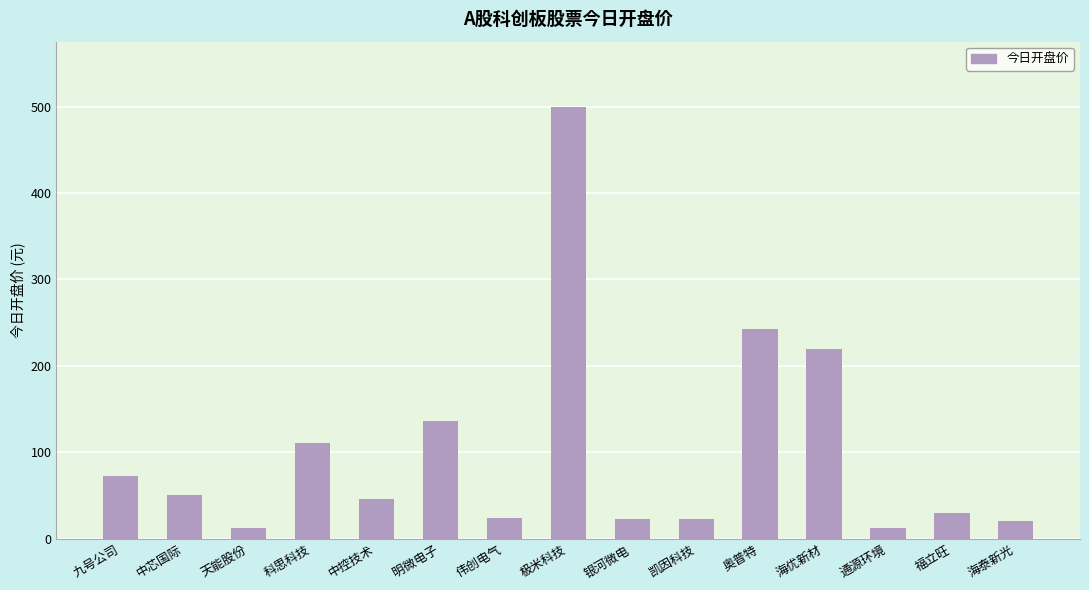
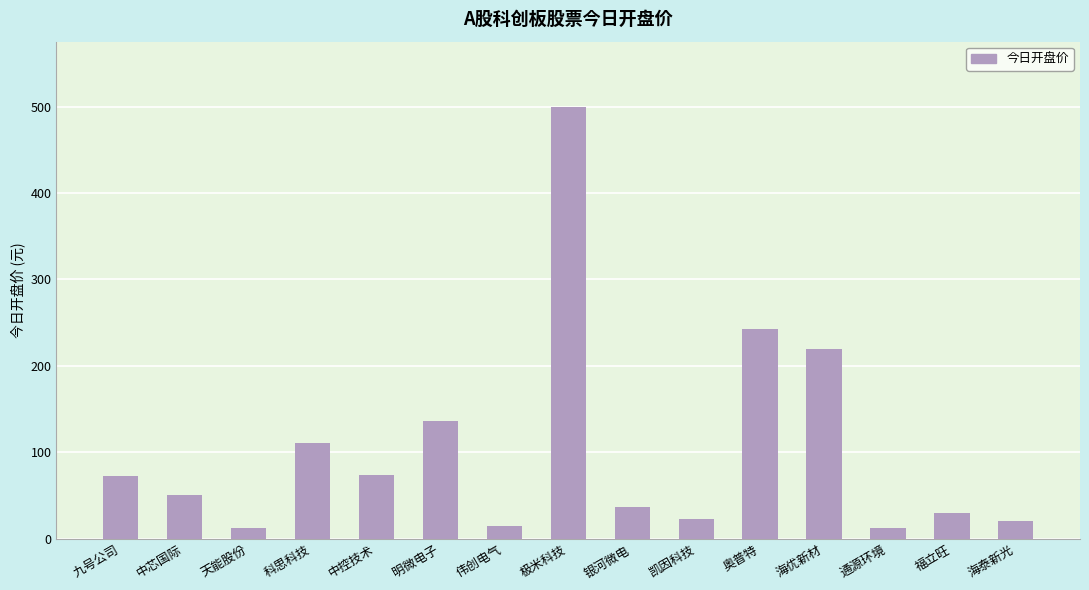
  {
    "九号公司": 70,
    "中芯国际": 50,
    "天能股份": 10,
    "科思科技": 110,
-   "中控技术": 50,
+   "中控技术": 70,
    "明微电子": 140,
-   "伟创电气": 25,
+   "伟创电气": 15,
    "极米科技": 500,
-   "银河微电": 20,
+   "银河微电": 40,
    "凯因科技": 20,
    "奥普特": 240,
    "海优新材": 220,
    "通源环境": 10,
    "福立旺": 30,
    "海泰新光": 20
  }
